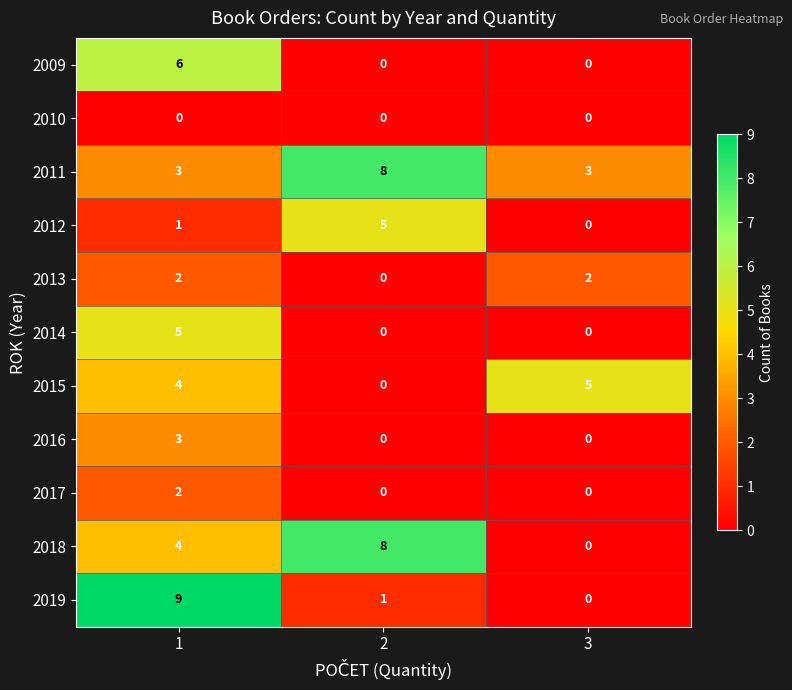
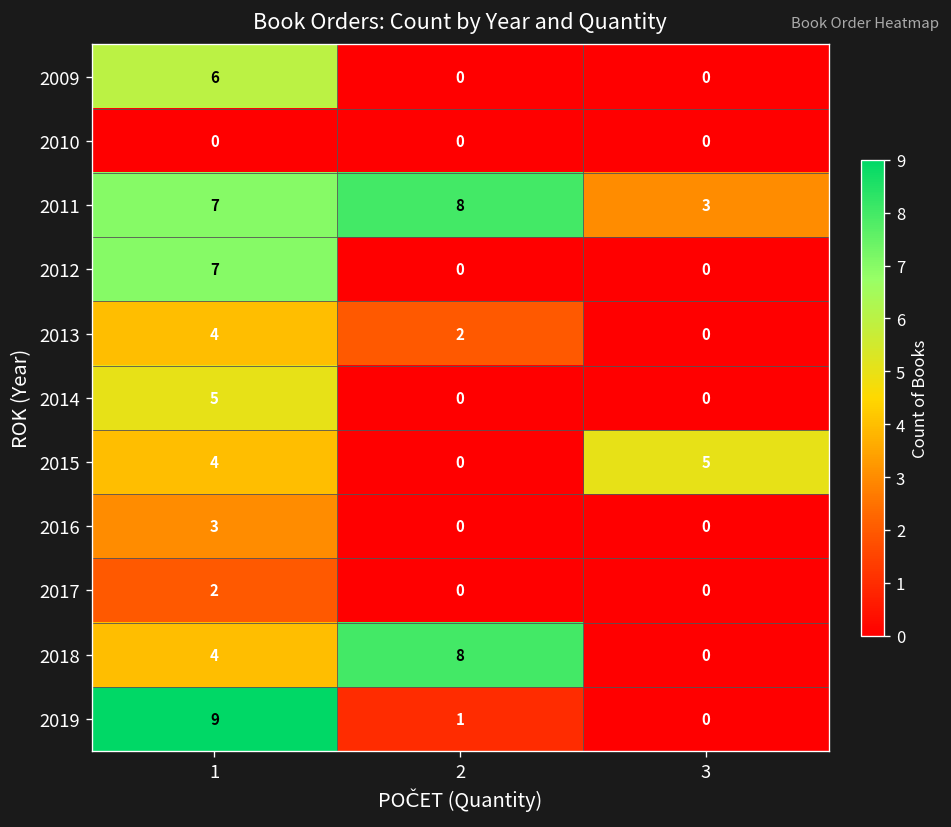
  {
    "2009": {
      "1": 6,
      "2": 0,
      "3": 0
    },
    "2010": {
      "1": 0,
      "2": 0,
      "3": 0
    },
    "2011": {
-     "1": 3,
+     "1": 7,
      "2": 8,
      "3": 3
    },
    "2012": {
-     "1": 1,
-     "2": 5,
+     "1": 7,
+     "2": 0,
      "3": 0
    },
    "2013": {
-     "1": 2,
-     "2": 0,
-     "3": 2
+     "1": 4,
+     "2": 2,
+     "3": 0
    },
    "2014": {
      "1": 5,
      "2": 0,
      "3": 0
    },
    "2015": {
      "1": 4,
      "2": 0,
      "3": 5
    },
    "2016": {
      "1": 3,
      "2": 0,
      "3": 0
    },
    "2017": {
      "1": 2,
      "2": 0,
      "3": 0
    },
    "2018": {
      "1": 4,
      "2": 8,
      "3": 0
    },
    "2019": {
      "1": 9,
      "2": 1,
      "3": 0
    }
  }
